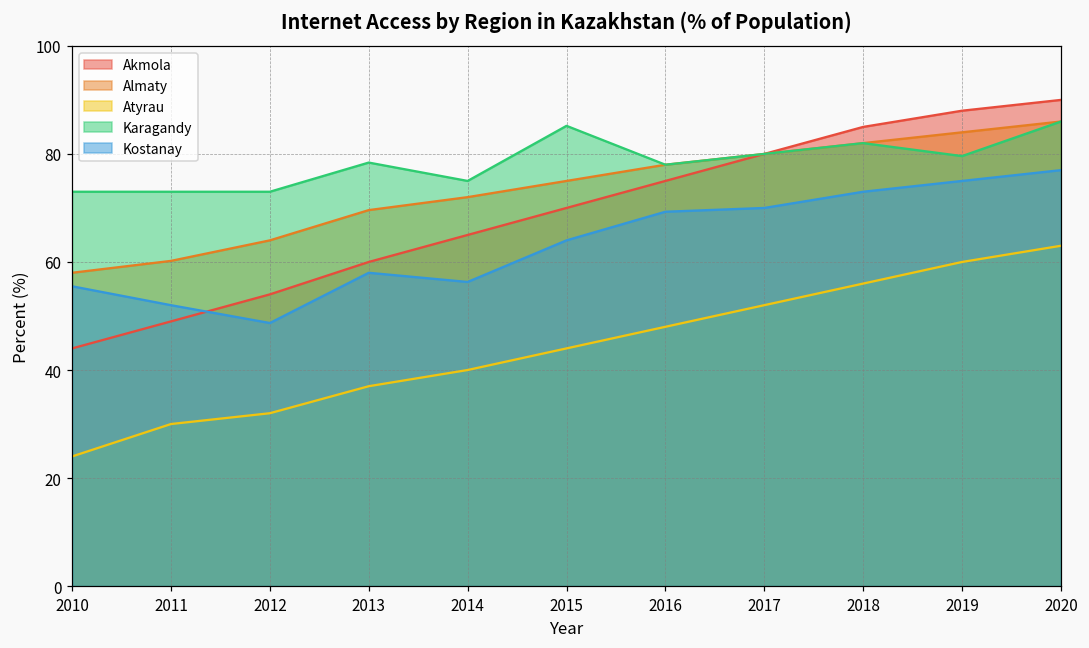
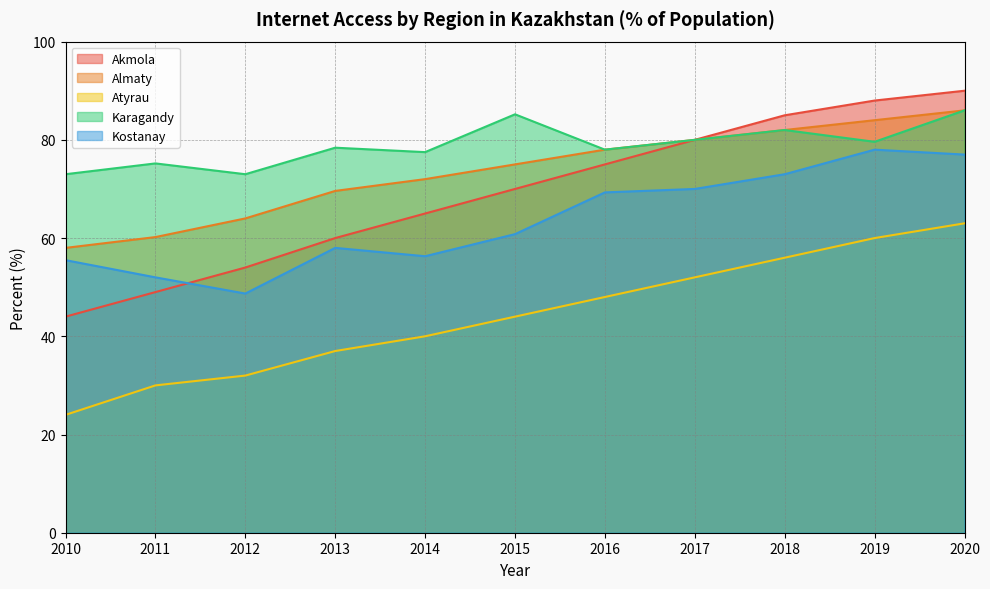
  {
    "Karagandy": {
      "2010": 73,
-     "2011": 73,
+     "2011": 75,
      "2012": 73,
      "2013": 78,
-     "2014": 75,
+     "2014": 78,
      "2015": 85,
      "2019": 80
    },
    "Kostanay": {
      "2010": 56,
      "2011": 52,
      "2012": 49,
      "2013": 58,
      "2014": 56,
-     "2015": 64,
+     "2015": 61,
      "2016": 69,
      "2017": 70,
      "2018": 73,
-     "2019": 75,
+     "2019": 78,
      "2020": 77
    }
  }
